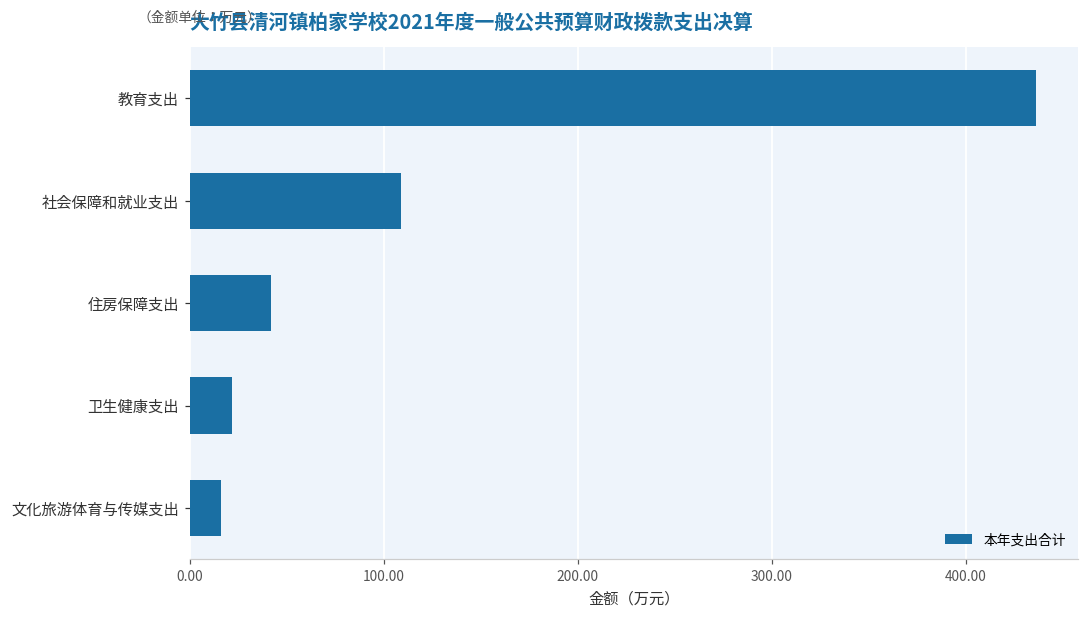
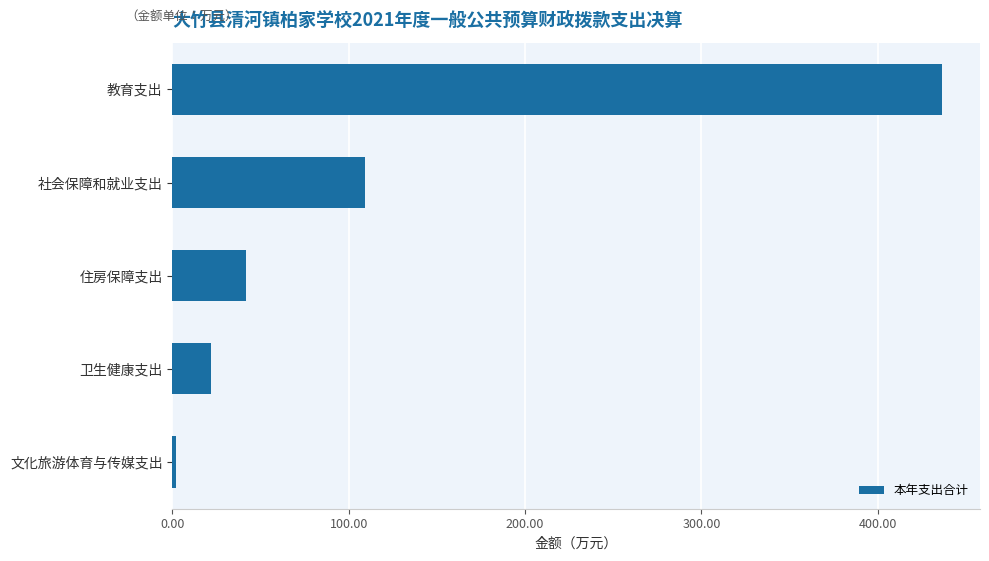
  {
    "教育支出": 436,
    "社会保障和就业支出": 109,
    "住房保障支出": 42,
    "卫生健康支出": 22,
-   "文化旅游体育与传媒支出": 16
+   "文化旅游体育与传媒支出": 2
  }
